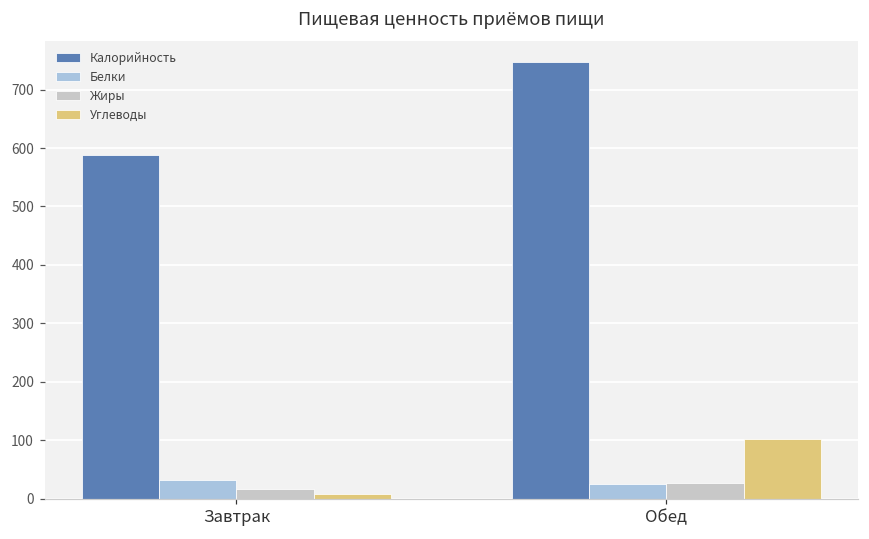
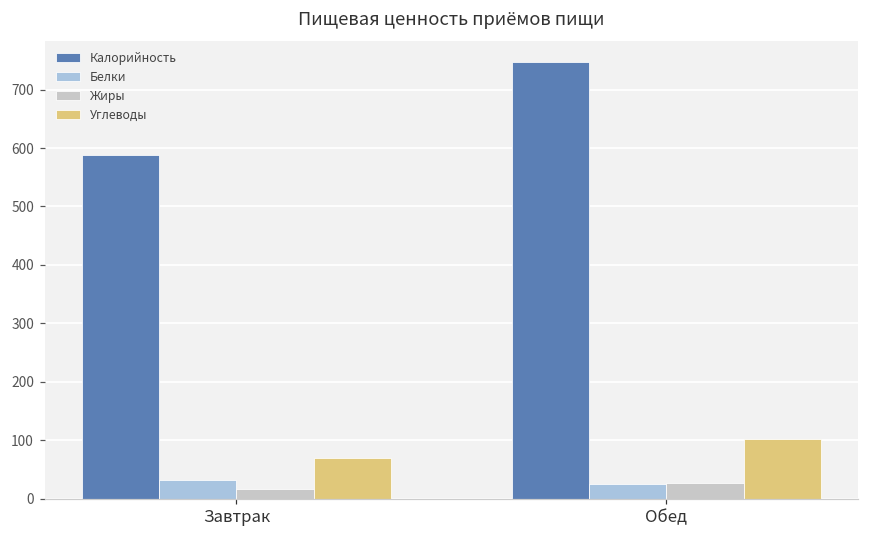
  {
    "Калорийность": {
      "Завтрак": 590,
      "Обед": 750
    },
    "Углеводы": {
-     "Завтрак": 10,
+     "Завтрак": 70,
      "Обед": 100
    }
  }
